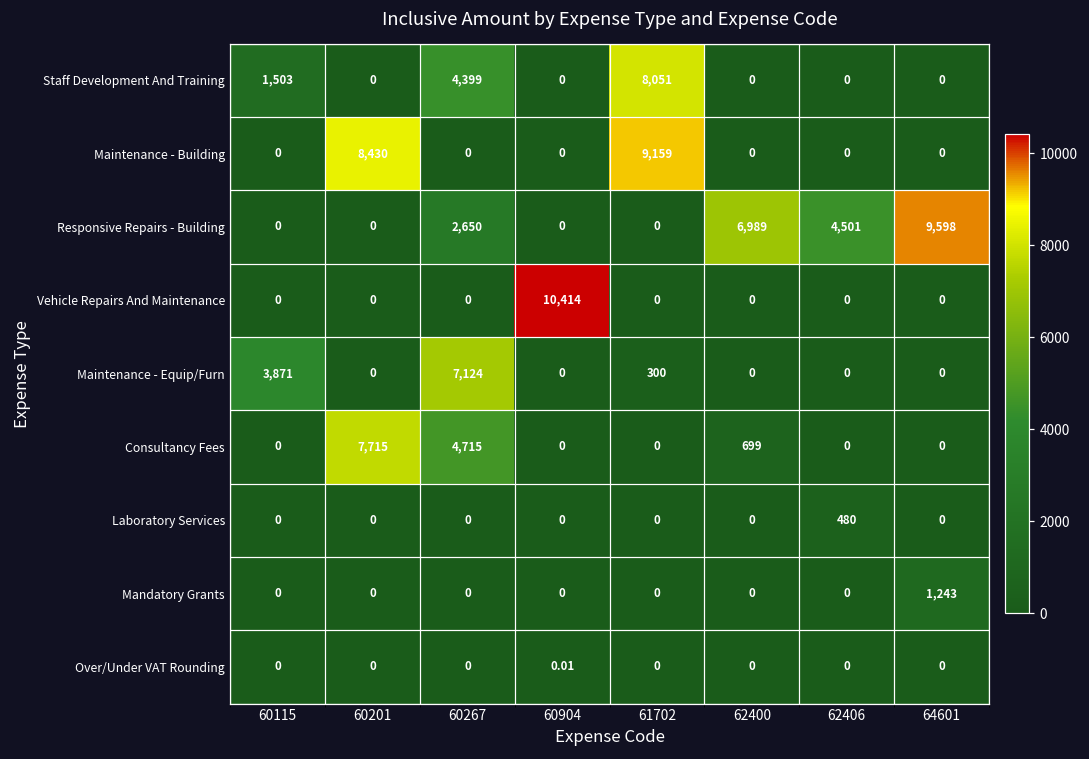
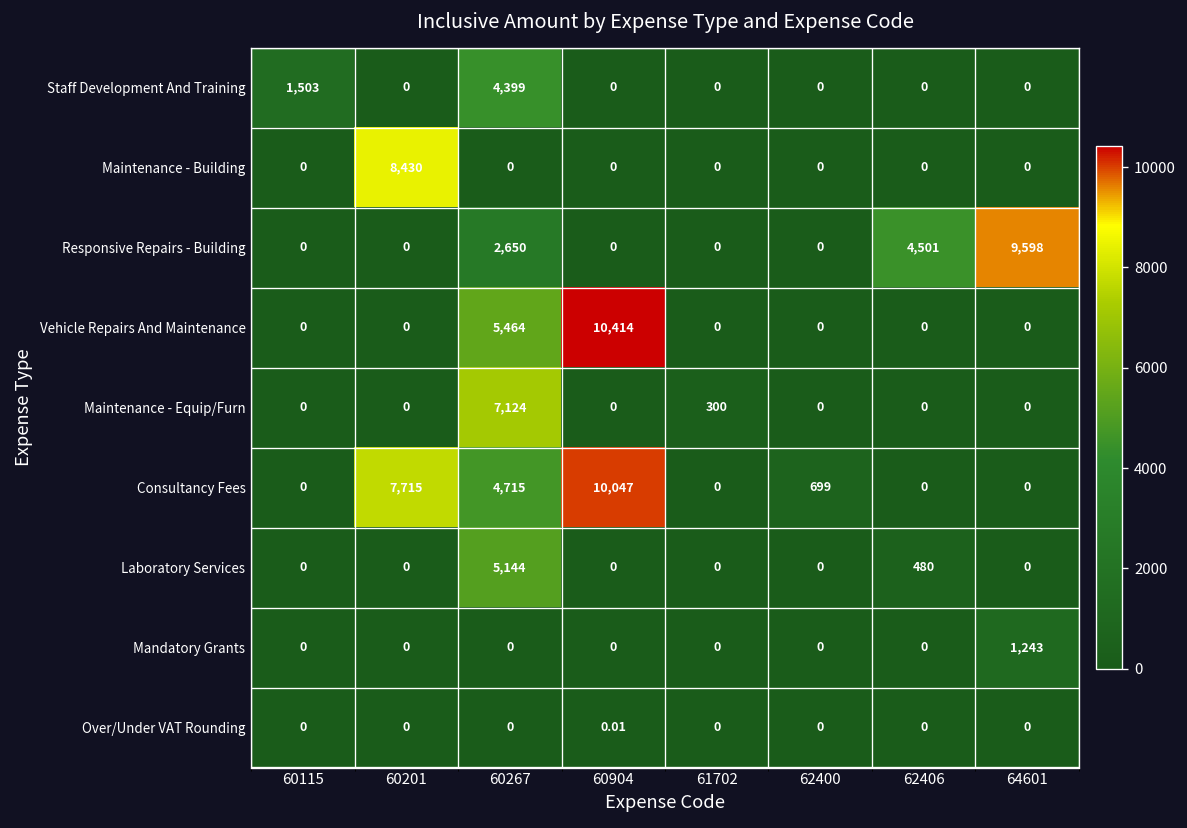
  {
    "Staff Development And Training": {
      "60115": "1,503",
      "60201": "0",
      "60267": "4,399",
      "60904": "0",
-     "61702": "8,051",
+     "61702": "0",
      "62400": "0",
      "62406": "0",
      "64601": "0"
    },
    "Maintenance - Building": {
      "60115": "0",
      "60201": "8,430",
      "60267": "0",
      "60904": "0",
-     "61702": "9,159",
+     "61702": "0",
      "62400": "0",
      "62406": "0",
      "64601": "0"
    },
    "Responsive Repairs - Building": {
      "60115": "0",
      "60201": "0",
      "60267": "2,650",
      "60904": "0",
      "61702": "0",
-     "62400": "6,989",
+     "62400": "0",
      "62406": "4,501",
      "64601": "9,598"
    },
    "Vehicle Repairs And Maintenance": {
      "60115": "0",
      "60201": "0",
-     "60267": "0",
+     "60267": "5,464",
      "60904": "10,414",
      "61702": "0",
      "62400": "0",
      "62406": "0",
      "64601": "0"
    },
    "Maintenance - Equip/Furn": {
-     "60115": "3,871",
+     "60115": "0",
      "60201": "0",
      "60267": "7,124",
      "60904": "0",
      "61702": "300",
      "62400": "0",
      "62406": "0",
      "64601": "0"
    },
    "Consultancy Fees": {
      "60115": "0",
      "60201": "7,715",
      "60267": "4,715",
-     "60904": "0",
+     "60904": "10,047",
      "61702": "0",
      "62400": "699",
      "62406": "0",
      "64601": "0"
    },
    "Laboratory Services": {
      "60115": "0",
      "60201": "0",
-     "60267": "0",
+     "60267": "5,144",
      "60904": "0",
      "61702": "0",
      "62400": "0",
      "62406": "480",
      "64601": "0"
    },
    "Mandatory Grants": {
      "60115": "0",
      "60201": "0",
      "60267": "0",
      "60904": "0",
      "61702": "0",
      "62400": "0",
      "62406": "0",
      "64601": "1,243"
    },
    "Over/Under VAT Rounding": {
      "60115": "0",
      "60201": "0",
      "60267": "0",
      "60904": "0.01",
      "61702": "0",
      "62400": "0",
      "62406": "0",
      "64601": "0"
    }
  }
